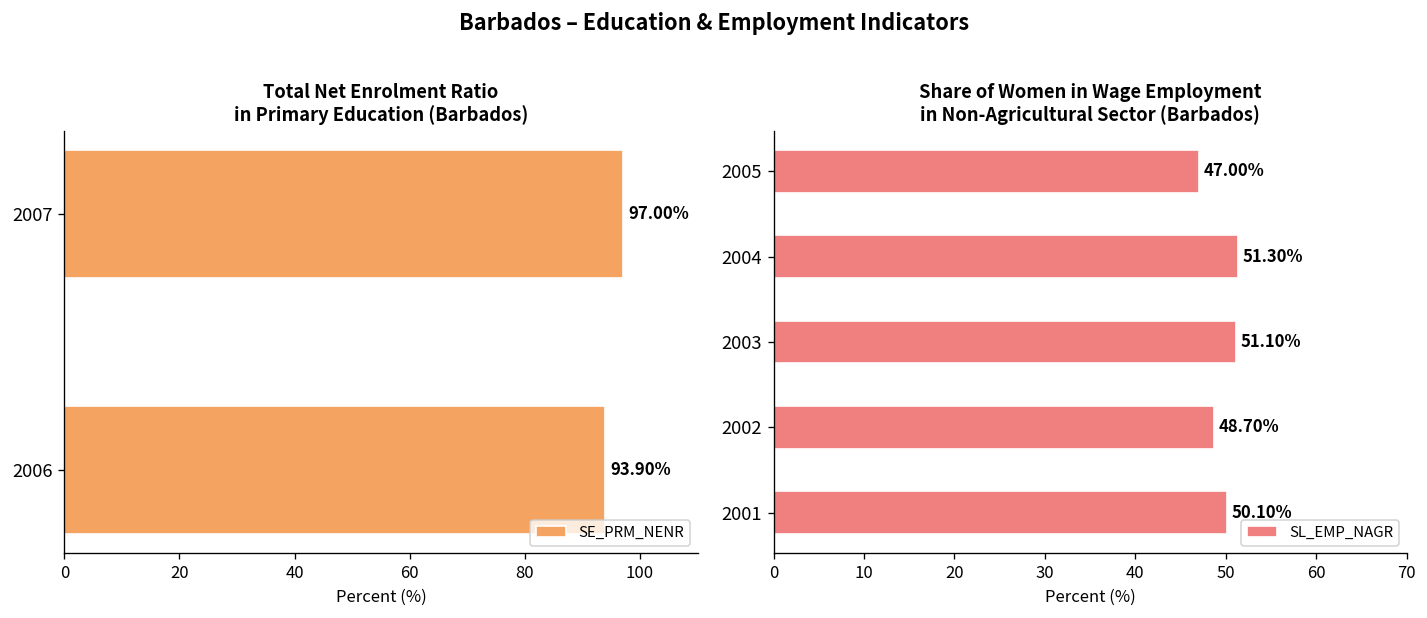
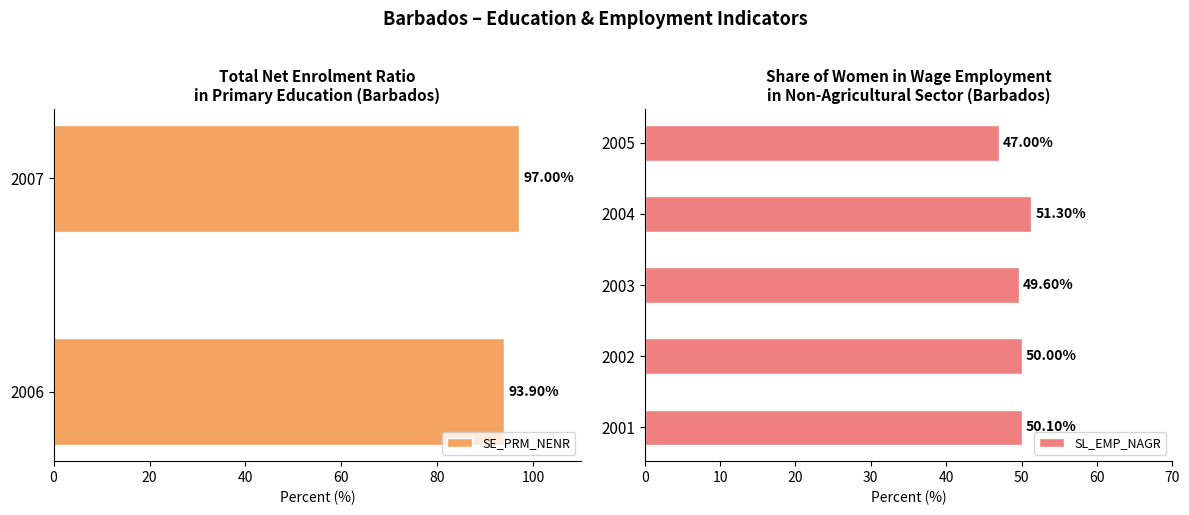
  {
    "Total Net Enrolment Ratio in Primary Education (Barbados)": {
      "2007": "97.00%",
      "2006": "93.90%"
    },
    "Share of Women in Wage Employment in Non-Agricultural Sector (Barbados)": {
      "2005": "47.00%",
      "2004": "51.30%",
-     "2003": "51.10%",
-     "2002": "48.70%"
+     "2003": "49.60%",
+     "2002": "50.00%"
    }
  }
